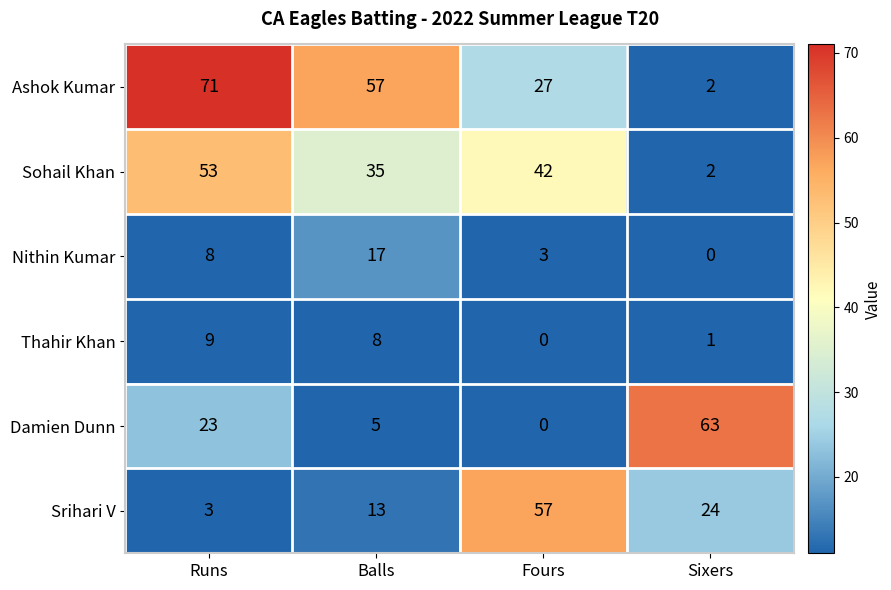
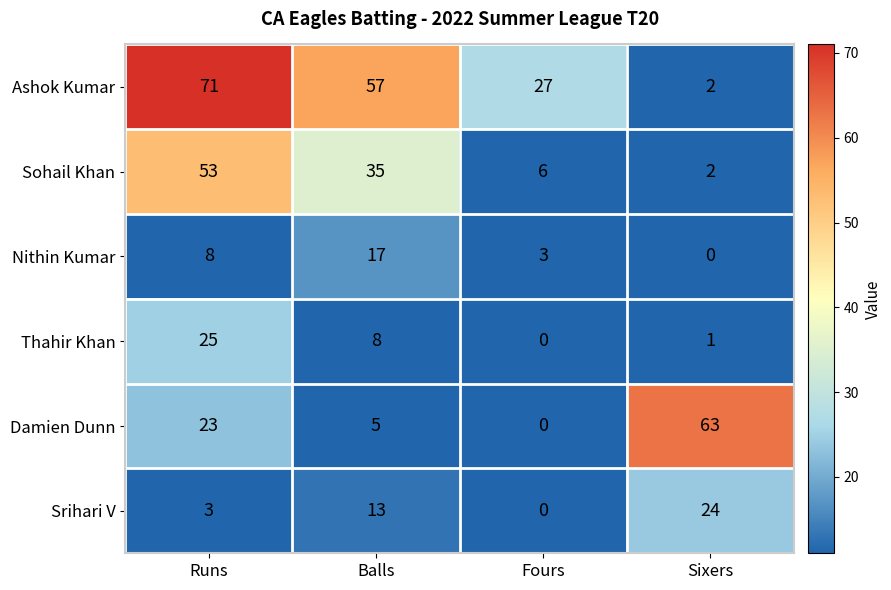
  {
    "Ashok Kumar": {
      "Runs": 71,
      "Balls": 57,
      "Fours": 27,
      "Sixers": 2
    },
    "Sohail Khan": {
      "Runs": 53,
      "Balls": 35,
-     "Fours": 42,
+     "Fours": 6,
      "Sixers": 2
    },
    "Nithin Kumar": {
      "Runs": 8,
      "Balls": 17,
      "Fours": 3,
      "Sixers": 0
    },
    "Thahir Khan": {
-     "Runs": 9,
+     "Runs": 25,
      "Balls": 8,
      "Fours": 0,
      "Sixers": 1
    },
    "Damien Dunn": {
      "Runs": 23,
      "Balls": 5,
      "Fours": 0,
      "Sixers": 63
    },
    "Srihari V": {
      "Runs": 3,
      "Balls": 13,
-     "Fours": 57,
+     "Fours": 0,
      "Sixers": 24
    }
  }
